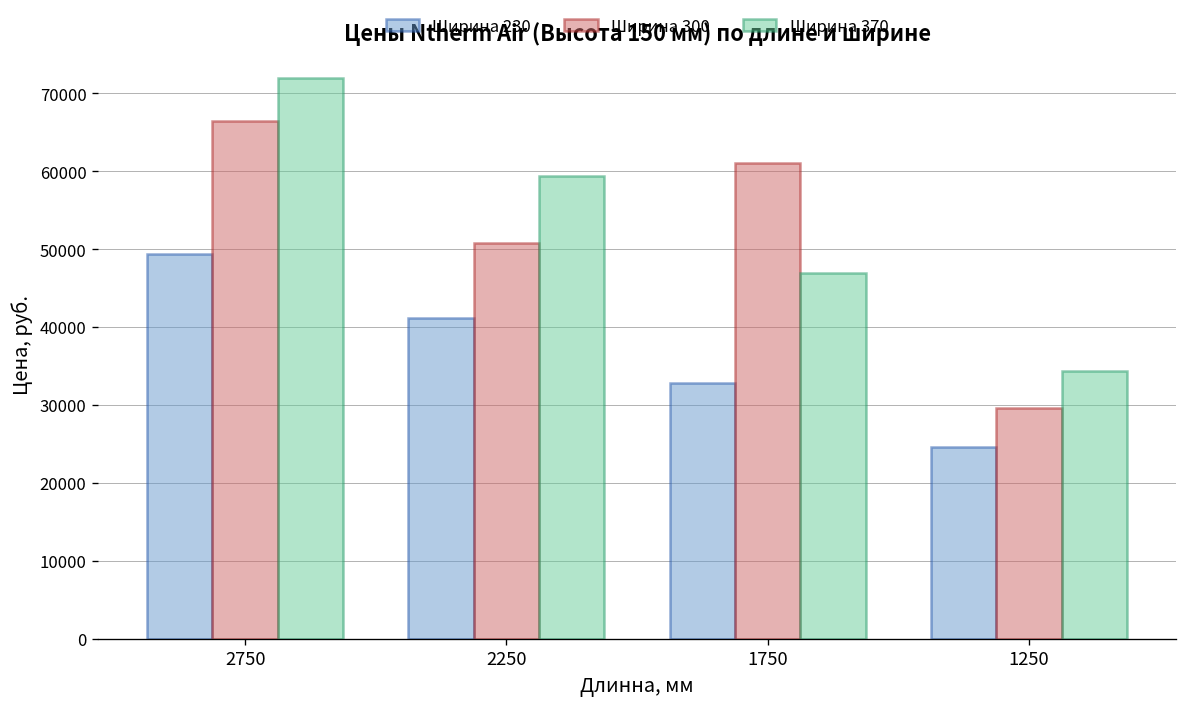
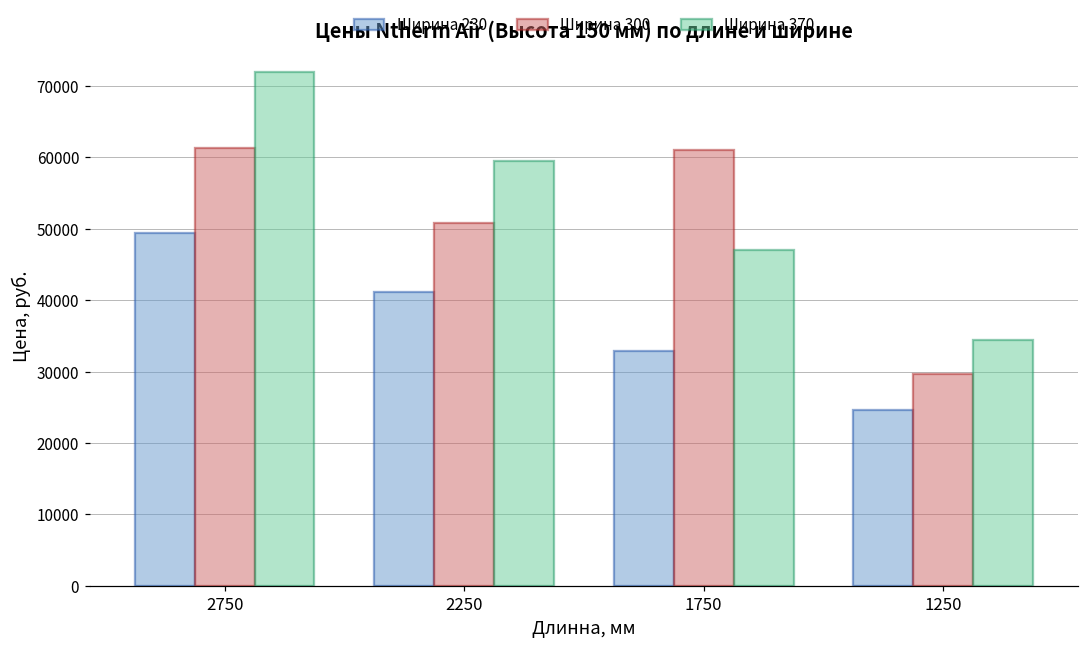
  {
    "Ширина 300": {
-     "2750": 66000,
+     "2750": 61000,
      "2250": 51000,
      "1750": 61000,
      "1250": 30000
    }
  }
